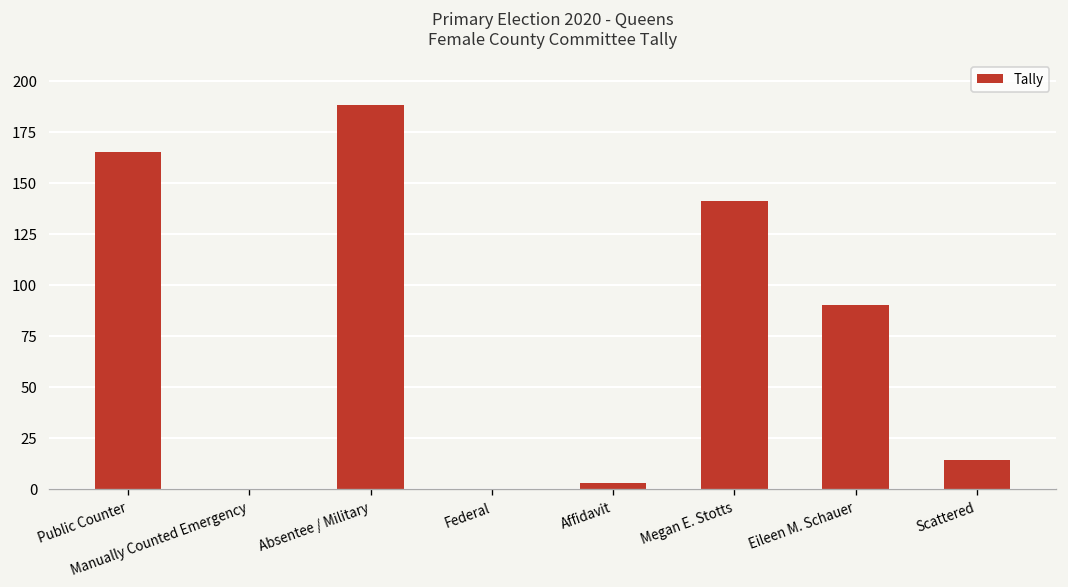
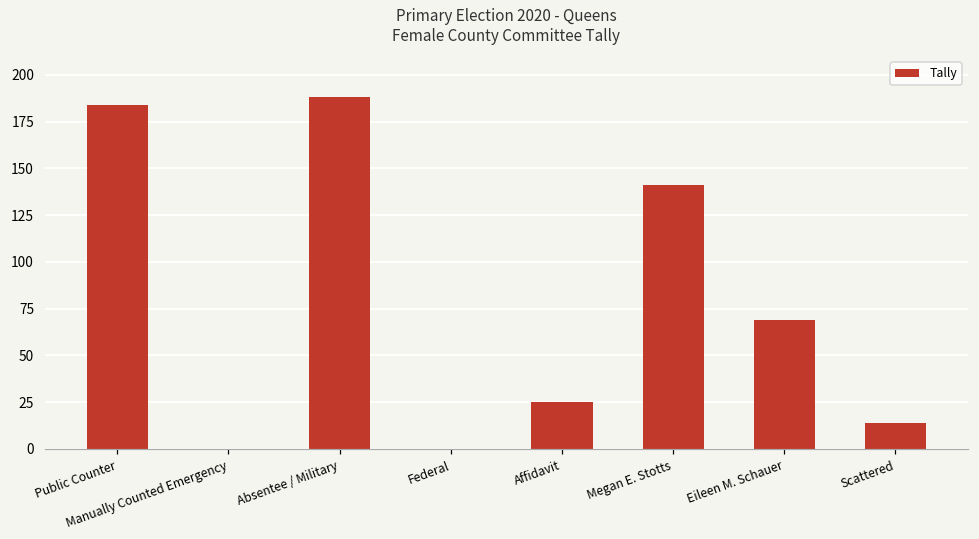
  {
-   "Public Counter": 165,
+   "Public Counter": 184,
    "Manually Counted Emergency": 0,
    "Absentee / Military": 188,
    "Federal": 0,
-   "Affidavit": 3,
+   "Affidavit": 25,
    "Megan E. Stotts": 141,
-   "Eileen M. Schauer": 90,
+   "Eileen M. Schauer": 69,
    "Scattered": 14
  }
